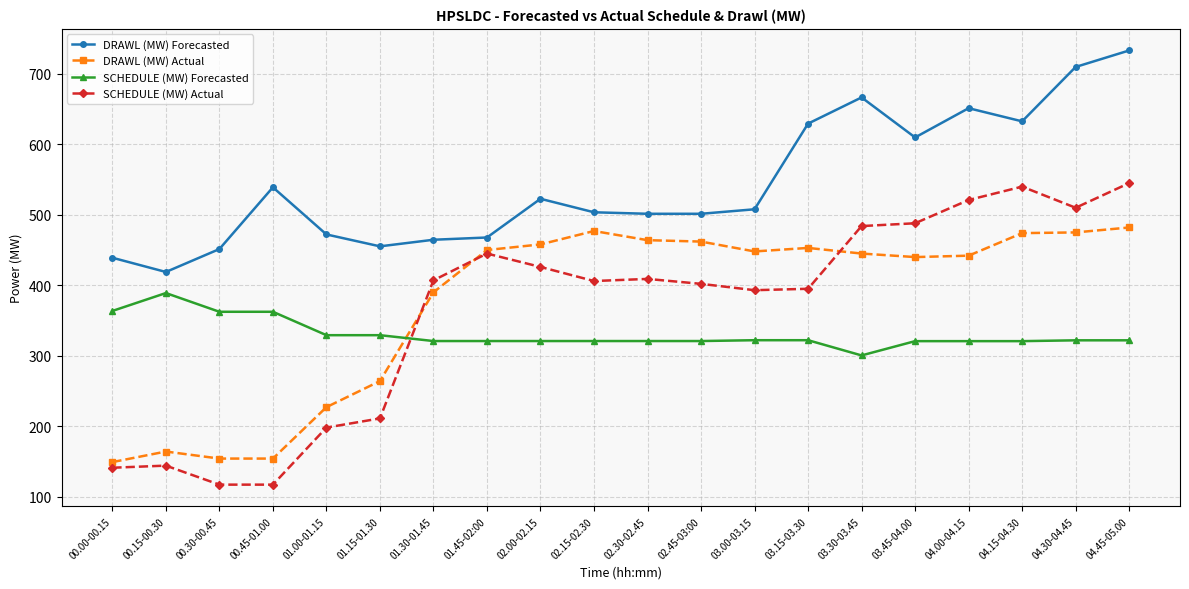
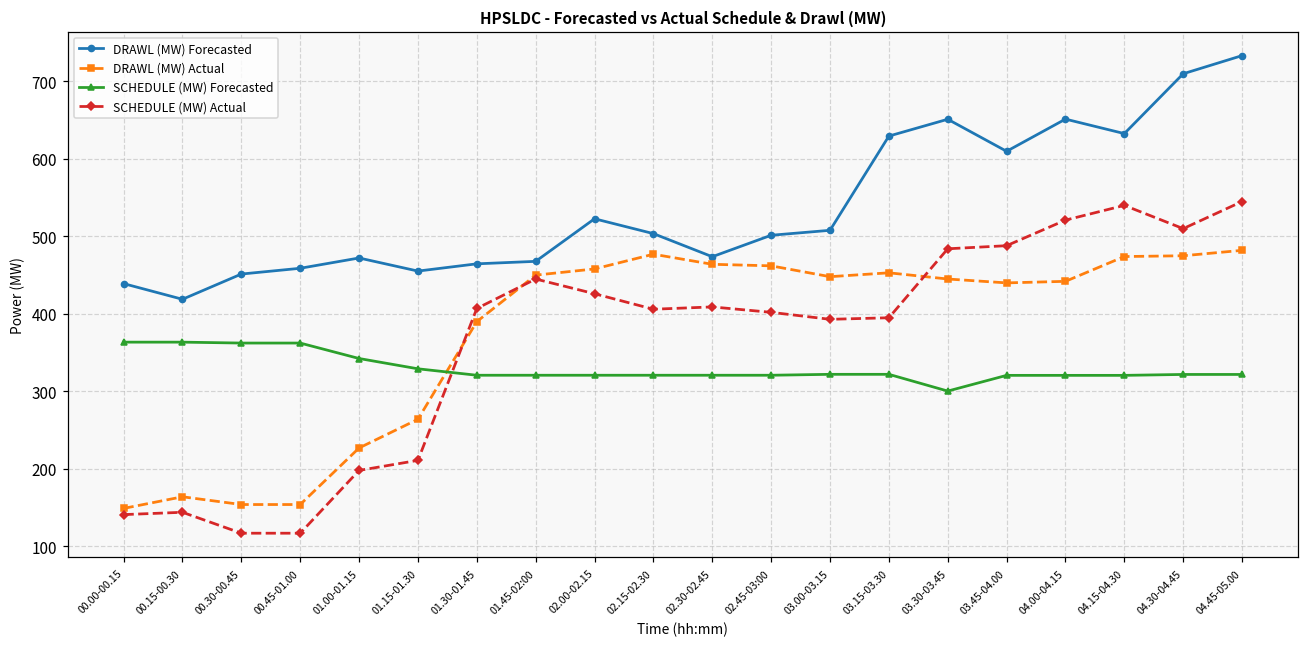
  {
    "DRAWL (MW) Forecasted": {
      "00.00-00.15": 440,
      "00.15-00.30": 420,
      "00.30-00.45": 450,
-     "00.45-01.00": 540,
+     "00.45-01.00": 460,
      "01.00-01.15": 470,
      "01.15-01.30": 460,
      "01.30-01.45": 460,
      "01.45-02:00": 470,
      "02.00-02.15": 520,
      "02.15-02.30": 500,
-     "02.30-02.45": 500,
+     "02.30-02.45": 470,
      "02.45-03:00": 500,
      "03.00-03.15": 510,
      "03.15-03.30": 630,
-     "03.30-03.45": 670,
+     "03.30-03.45": 650,
      "03.45-04.00": 610,
      "04.00-04.15": 650,
      "04.15-04.30": 630,
      "04.30-04.45": 710,
      "04.45-05.00": 730
    },
    "DRAWL (MW) Actual": {
      "00.00-00.15": 150,
      "00.15-00.30": 160,
      "00.30-00.45": 150,
      "00.45-01.00": 150,
      "01.00-01.15": 230,
      "01.15-01.30": 260,
      "01.30-01.45": 390,
      "01.45-02:00": 450,
      "02.00-02.15": 460,
      "02.15-02.30": 480,
      "02.30-02.45": 460,
      "02.45-03:00": 460,
      "03.00-03.15": 450,
      "03.15-03.30": 450,
      "03.30-03.45": 450,
      "03.45-04.00": 440,
      "04.00-04.15": 440,
      "04.15-04.30": 470,
      "04.30-04.45": 480,
      "04.45-05.00": 480
    },
    "SCHEDULE (MW) Forecasted": {
      "00.00-00.15": 360,
-     "00.15-00.30": 390,
+     "00.15-00.30": 360,
      "00.30-00.45": 360,
      "00.45-01.00": 360,
-     "01.00-01.15": 330,
+     "01.00-01.15": 340,
      "01.15-01.30": 330,
      "01.30-01.45": 320,
      "01.45-02:00": 320,
      "02.00-02.15": 320,
      "02.15-02.30": 320,
      "02.30-02.45": 320,
      "02.45-03:00": 320,
      "03.00-03.15": 320,
      "03.15-03.30": 320,
      "03.30-03.45": 300,
      "03.45-04.00": 320,
      "04.00-04.15": 320,
      "04.15-04.30": 320,
      "04.30-04.45": 320,
      "04.45-05.00": 320
    },
    "SCHEDULE (MW) Actual": {
      "00.00-00.15": 140,
      "00.15-00.30": 140,
      "00.30-00.45": 120,
      "00.45-01.00": 120,
      "01.00-01.15": 200,
      "01.15-01.30": 210,
      "01.30-01.45": 410,
      "01.45-02:00": 450,
      "02.00-02.15": 430,
      "02.15-02.30": 410,
      "02.30-02.45": 410,
      "02.45-03:00": 400,
      "03.00-03.15": 390,
      "03.15-03.30": 400,
      "03.30-03.45": 480,
      "03.45-04.00": 490,
      "04.00-04.15": 520,
      "04.15-04.30": 540,
      "04.30-04.45": 510,
      "04.45-05.00": 550
    }
  }
